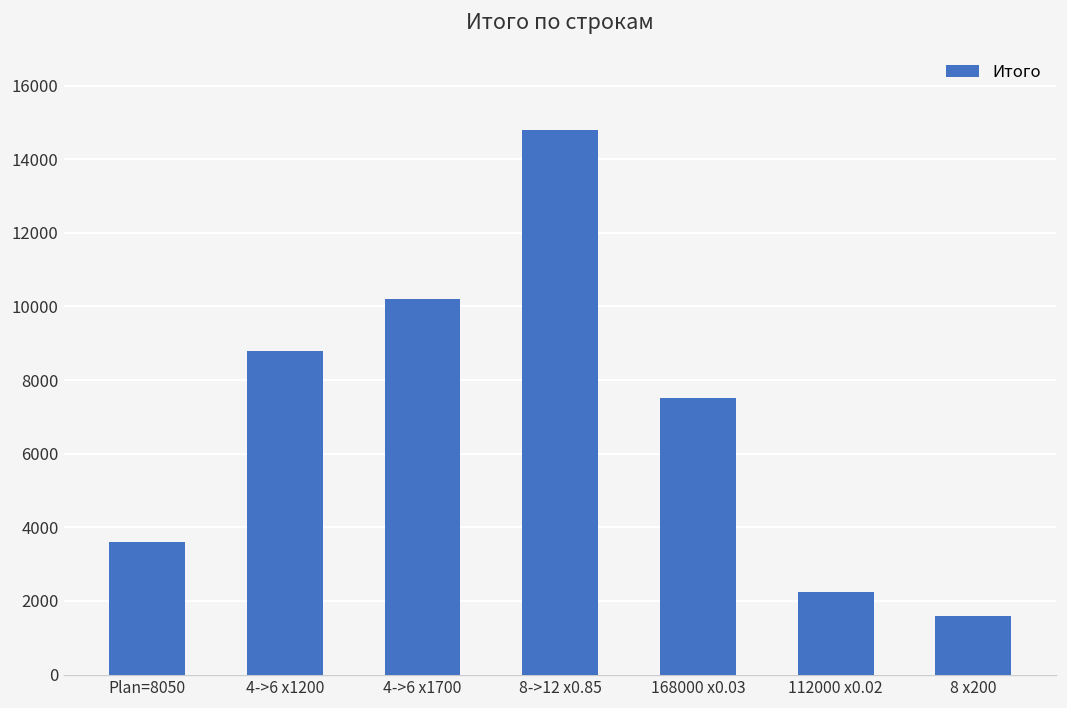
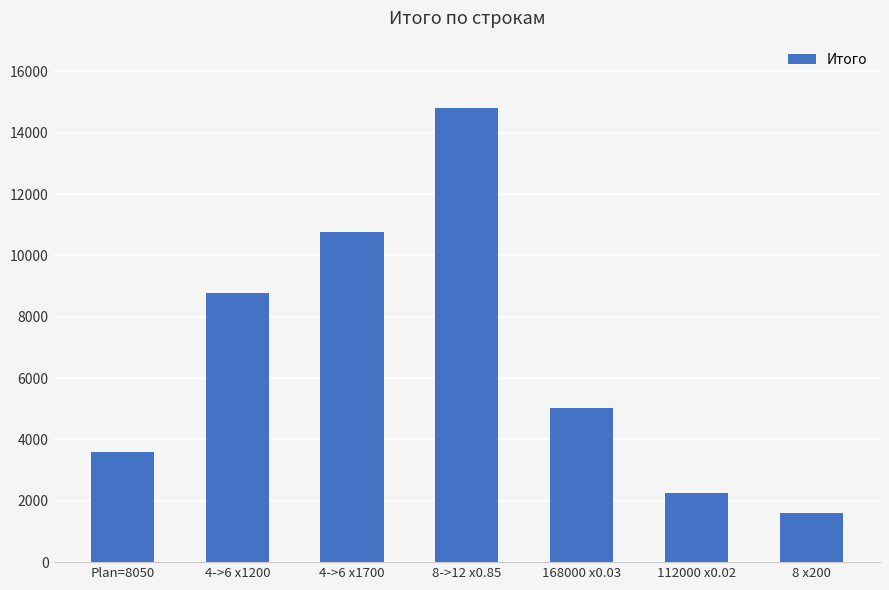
  {
    "Plan=8050": 3600,
    "4->6 x1200": 8800,
-   "4->6 x1700": 10200,
+   "4->6 x1700": 10800,
    "8->12 x0.85": 14800,
-   "168000 x0.03": 7500,
+   "168000 x0.03": 5000,
    "112000 x0.02": 2200,
    "8 x200": 1600
  }
